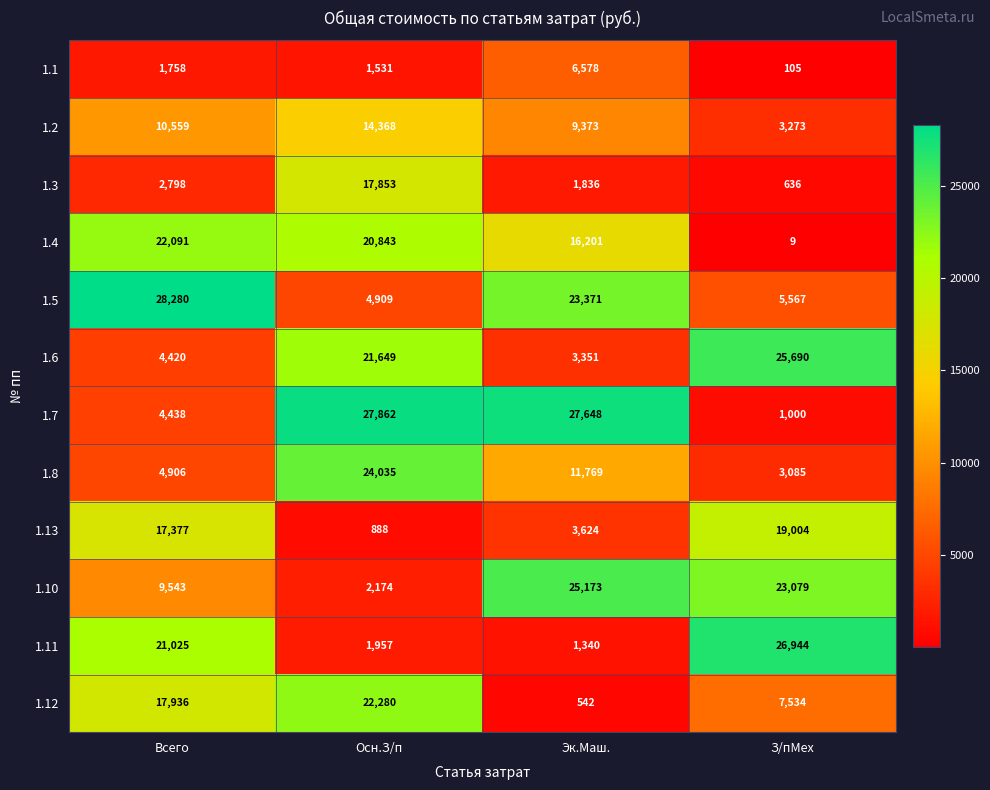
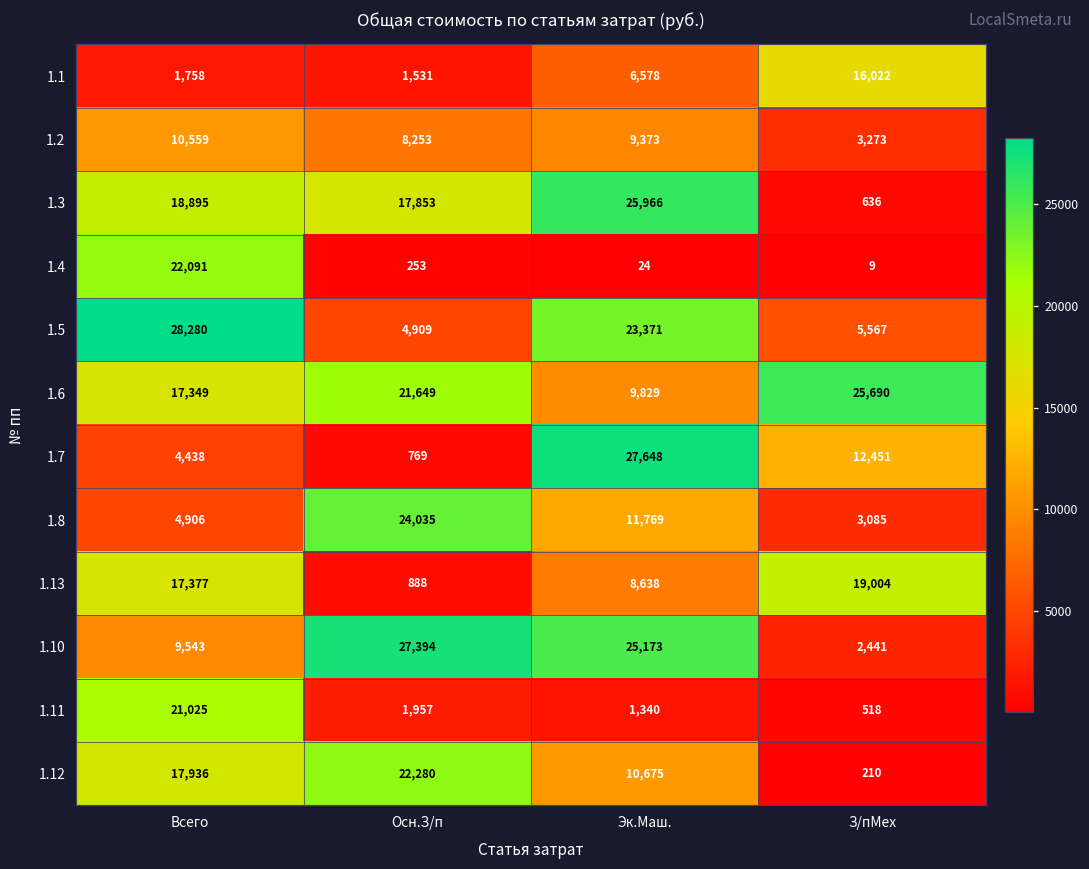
  {
    "1.1": {
      "Всего": "1,758",
      "Осн.З/п": "1,531",
      "Эк.Маш.": "6,578",
-     "З/пМех": "105"
+     "З/пМех": "16,022"
    },
    "1.2": {
      "Всего": "10,559",
-     "Осн.З/п": "14,368",
+     "Осн.З/п": "8,253",
      "Эк.Маш.": "9,373",
      "З/пМех": "3,273"
    },
    "1.3": {
-     "Всего": "2,798",
+     "Всего": "18,895",
      "Осн.З/п": "17,853",
-     "Эк.Маш.": "1,836",
+     "Эк.Маш.": "25,966",
      "З/пМех": "636"
    },
    "1.4": {
      "Всего": "22,091",
-     "Осн.З/п": "20,843",
-     "Эк.Маш.": "16,201",
+     "Осн.З/п": "253",
+     "Эк.Маш.": "24",
      "З/пМех": "9"
    },
    "1.5": {
      "Всего": "28,280",
      "Осн.З/п": "4,909",
      "Эк.Маш.": "23,371",
      "З/пМех": "5,567"
    },
    "1.6": {
-     "Всего": "4,420",
+     "Всего": "17,349",
      "Осн.З/п": "21,649",
-     "Эк.Маш.": "3,351",
+     "Эк.Маш.": "9,829",
      "З/пМех": "25,690"
    },
    "1.7": {
      "Всего": "4,438",
-     "Осн.З/п": "27,862",
+     "Осн.З/п": "769",
      "Эк.Маш.": "27,648",
-     "З/пМех": "1,000"
+     "З/пМех": "12,451"
    },
    "1.8": {
      "Всего": "4,906",
      "Осн.З/п": "24,035",
      "Эк.Маш.": "11,769",
      "З/пМех": "3,085"
    },
    "1.13": {
      "Всего": "17,377",
      "Осн.З/п": "888",
-     "Эк.Маш.": "3,624",
+     "Эк.Маш.": "8,638",
      "З/пМех": "19,004"
    },
    "1.10": {
      "Всего": "9,543",
-     "Осн.З/п": "2,174",
+     "Осн.З/п": "27,394",
      "Эк.Маш.": "25,173",
-     "З/пМех": "23,079"
+     "З/пМех": "2,441"
    },
    "1.11": {
      "Всего": "21,025",
      "Осн.З/п": "1,957",
      "Эк.Маш.": "1,340",
-     "З/пМех": "26,944"
+     "З/пМех": "518"
    },
    "1.12": {
      "Всего": "17,936",
      "Осн.З/п": "22,280",
-     "Эк.Маш.": "542",
-     "З/пМех": "7,534"
+     "Эк.Маш.": "10,675",
+     "З/пМех": "210"
    }
  }
